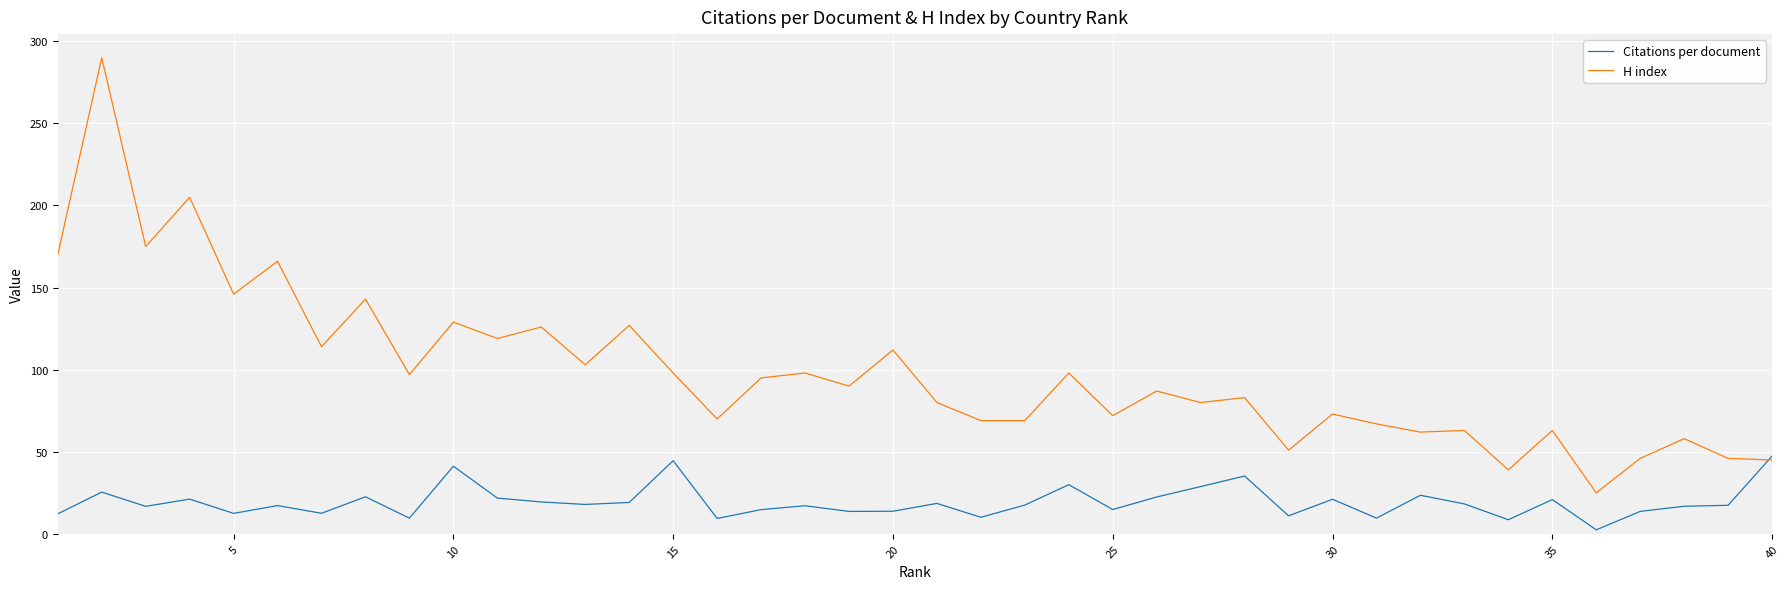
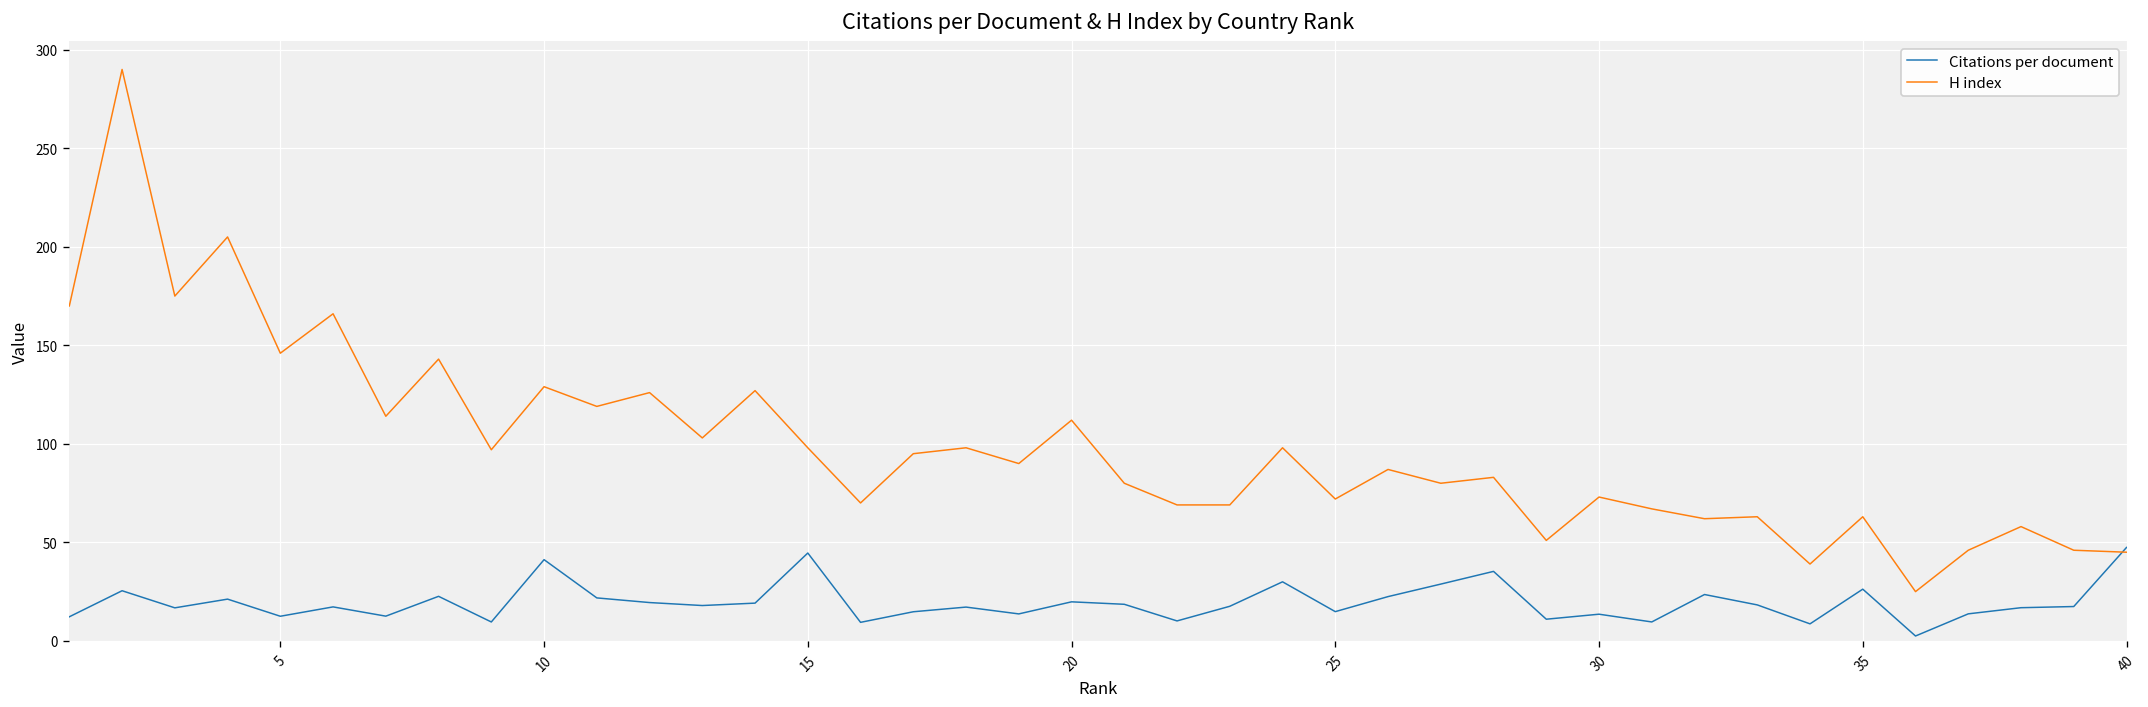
  {
    "Citations per document": {
      "5": 13,
      "10": 41,
      "15": 45,
-     "20": 14,
+     "20": 20,
      "25": 15,
-     "30": 21,
-     "35": 21,
+     "30": 14,
+     "35": 26,
      "40": 47
    },
    "H index": {
      "5": 146,
      "10": 129,
      "15": 98,
      "20": 112,
      "25": 72,
      "30": 73,
      "35": 63,
      "40": 45
    }
  }
